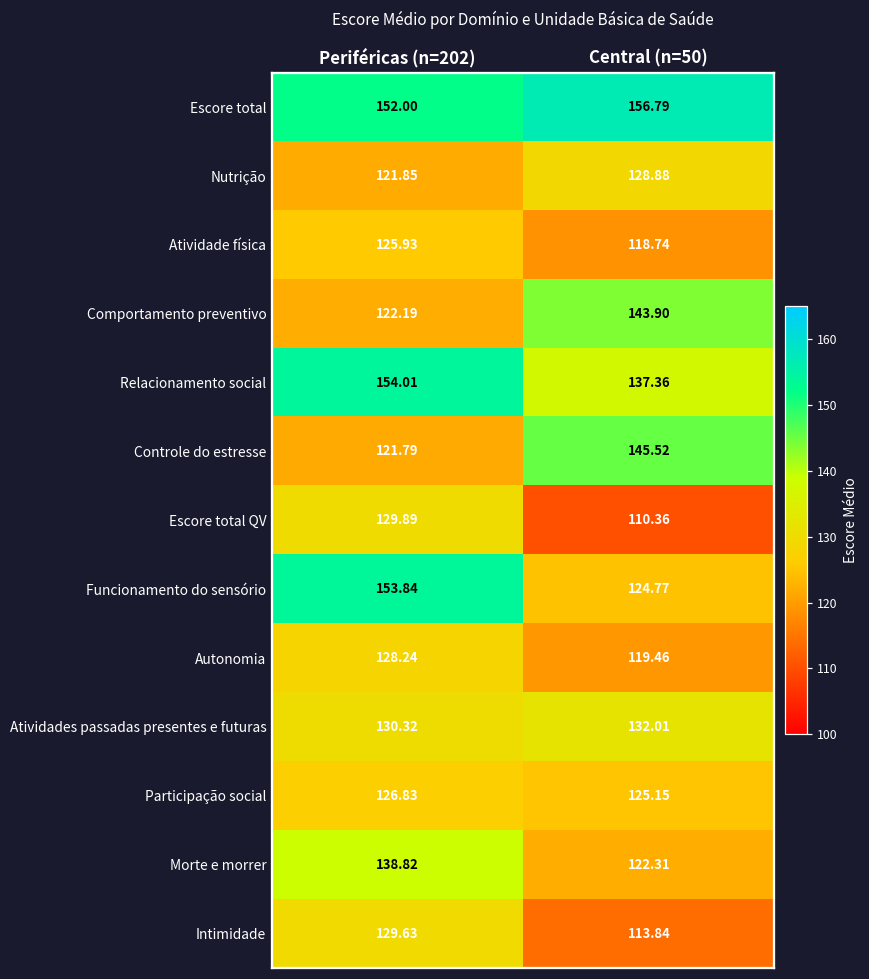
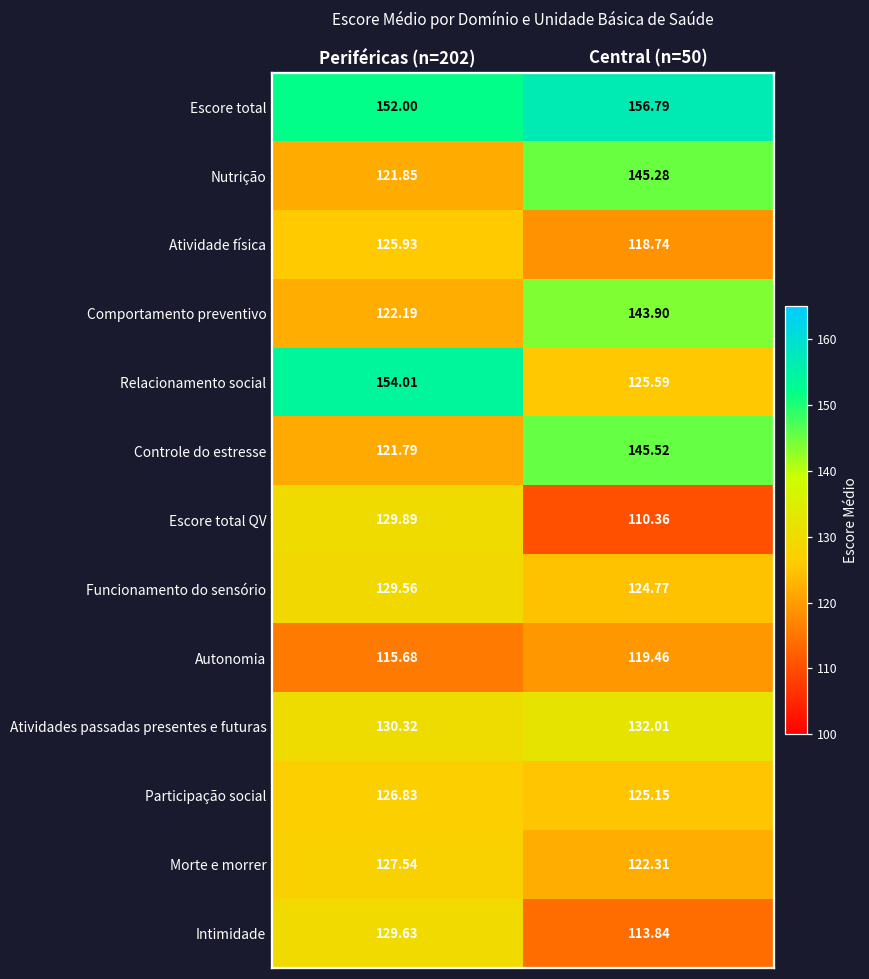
  {
    "Escore total": {
      "Periféricas (n=202)": 152.00,
      "Central (n=50)": 156.79
    },
    "Nutrição": {
      "Periféricas (n=202)": 121.85,
-     "Central (n=50)": 128.88
+     "Central (n=50)": 145.28
    },
    "Atividade física": {
      "Periféricas (n=202)": 125.93,
      "Central (n=50)": 118.74
    },
    "Comportamento preventivo": {
      "Periféricas (n=202)": 122.19,
      "Central (n=50)": 143.90
    },
    "Relacionamento social": {
      "Periféricas (n=202)": 154.01,
-     "Central (n=50)": 137.36
+     "Central (n=50)": 125.59
    },
    "Controle do estresse": {
      "Periféricas (n=202)": 121.79,
      "Central (n=50)": 145.52
    },
    "Escore total QV": {
      "Periféricas (n=202)": 129.89,
      "Central (n=50)": 110.36
    },
    "Funcionamento do sensório": {
-     "Periféricas (n=202)": 153.84,
+     "Periféricas (n=202)": 129.56,
      "Central (n=50)": 124.77
    },
    "Autonomia": {
-     "Periféricas (n=202)": 128.24,
+     "Periféricas (n=202)": 115.68,
      "Central (n=50)": 119.46
    },
    "Atividades passadas presentes e futuras": {
      "Periféricas (n=202)": 130.32,
      "Central (n=50)": 132.01
    },
    "Participação social": {
      "Periféricas (n=202)": 126.83,
      "Central (n=50)": 125.15
    },
    "Morte e morrer": {
-     "Periféricas (n=202)": 138.82,
+     "Periféricas (n=202)": 127.54,
      "Central (n=50)": 122.31
    },
    "Intimidade": {
      "Periféricas (n=202)": 129.63,
      "Central (n=50)": 113.84
    }
  }
